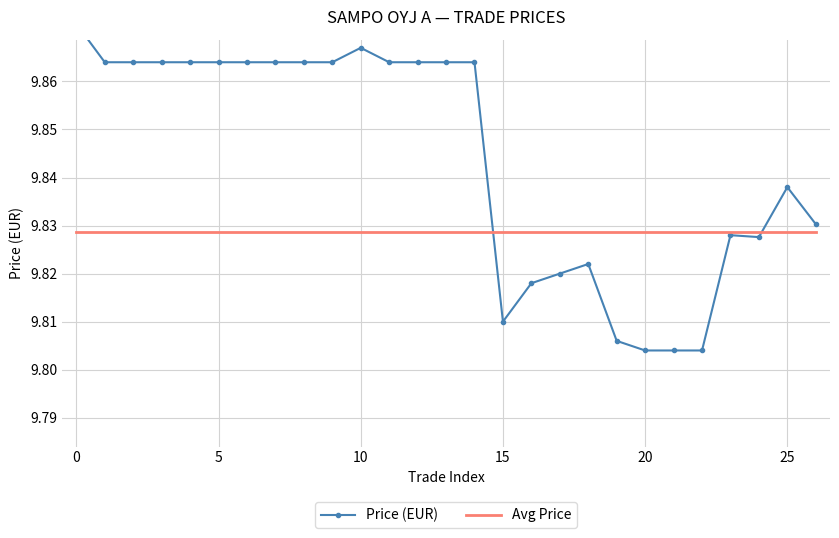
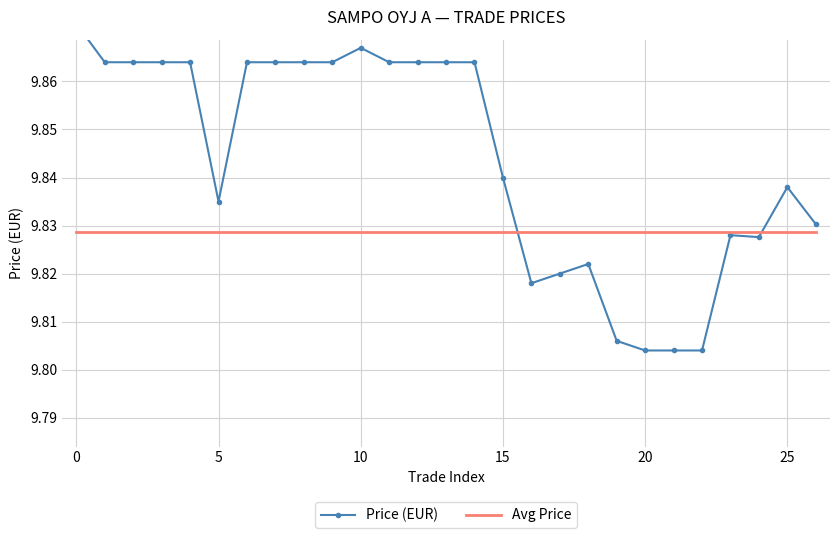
  {
    "Price (EUR)": {
-     "5": 9.864,
+     "5": 9.835,
      "10": 9.867,
-     "15": 9.81,
+     "15": 9.84,
      "20": 9.804,
      "25": 9.838
    },
    "Avg Price": {
      "0": 9.829,
      "5": 9.829,
      "10": 9.829,
      "15": 9.829,
      "20": 9.829,
      "25": 9.829
    }
  }
